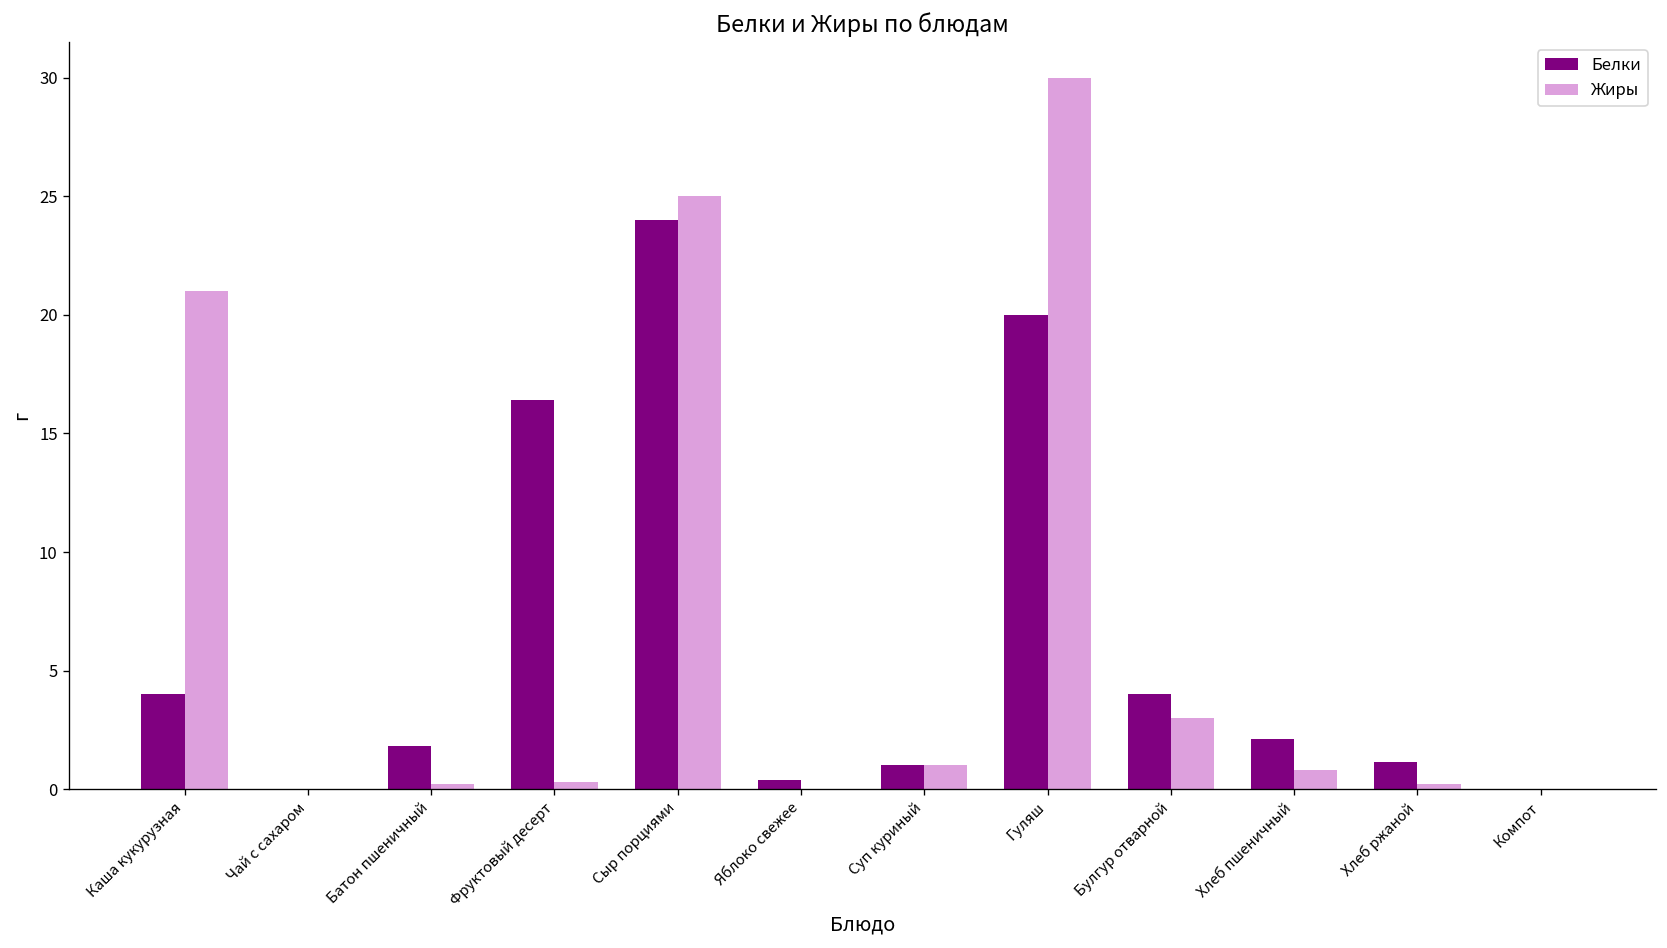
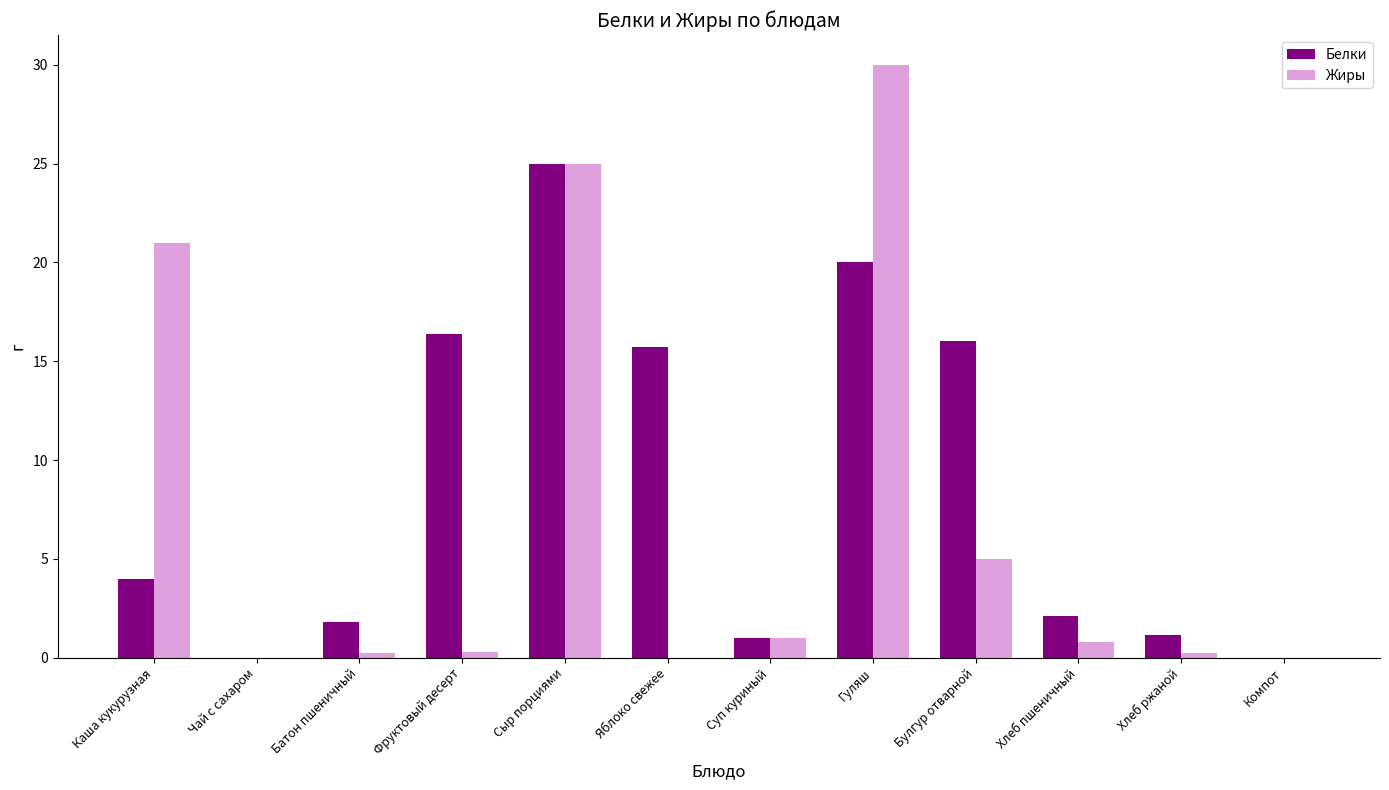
  {
    "Белки": {
      "Каша кукурузная": 4.0,
      "Чай с сахаром": 0.0,
      "Батон пшеничный": 1.8,
      "Фруктовый десерт": 16.4,
-     "Сыр порциями": 24,
-     "Яблоко свежее": 0.4,
+     "Сыр порциями": 25,
+     "Яблоко свежее": 15.7,
      "Суп куриный": 1.0,
      "Гуляш": 20.0,
-     "Булгур отварной": 4,
+     "Булгур отварной": 16,
      "Хлеб пшеничный": 2.1,
      "Хлеб ржаной": 1.1,
      "Компот": 0.0
    },
    "Жиры": {
      "Каша кукурузная": 21,
      "Чай с сахаром": 0,
      "Батон пшеничный": 0.2,
      "Фруктовый десерт": 0.3,
      "Сыр порциями": 25,
      "Яблоко свежее": 0,
      "Суп куриный": 1,
      "Гуляш": 30,
-     "Булгур отварной": 3,
+     "Булгур отварной": 5,
      "Хлеб пшеничный": 0.8,
      "Хлеб ржаной": 0.2,
      "Компот": 0
    }
  }
